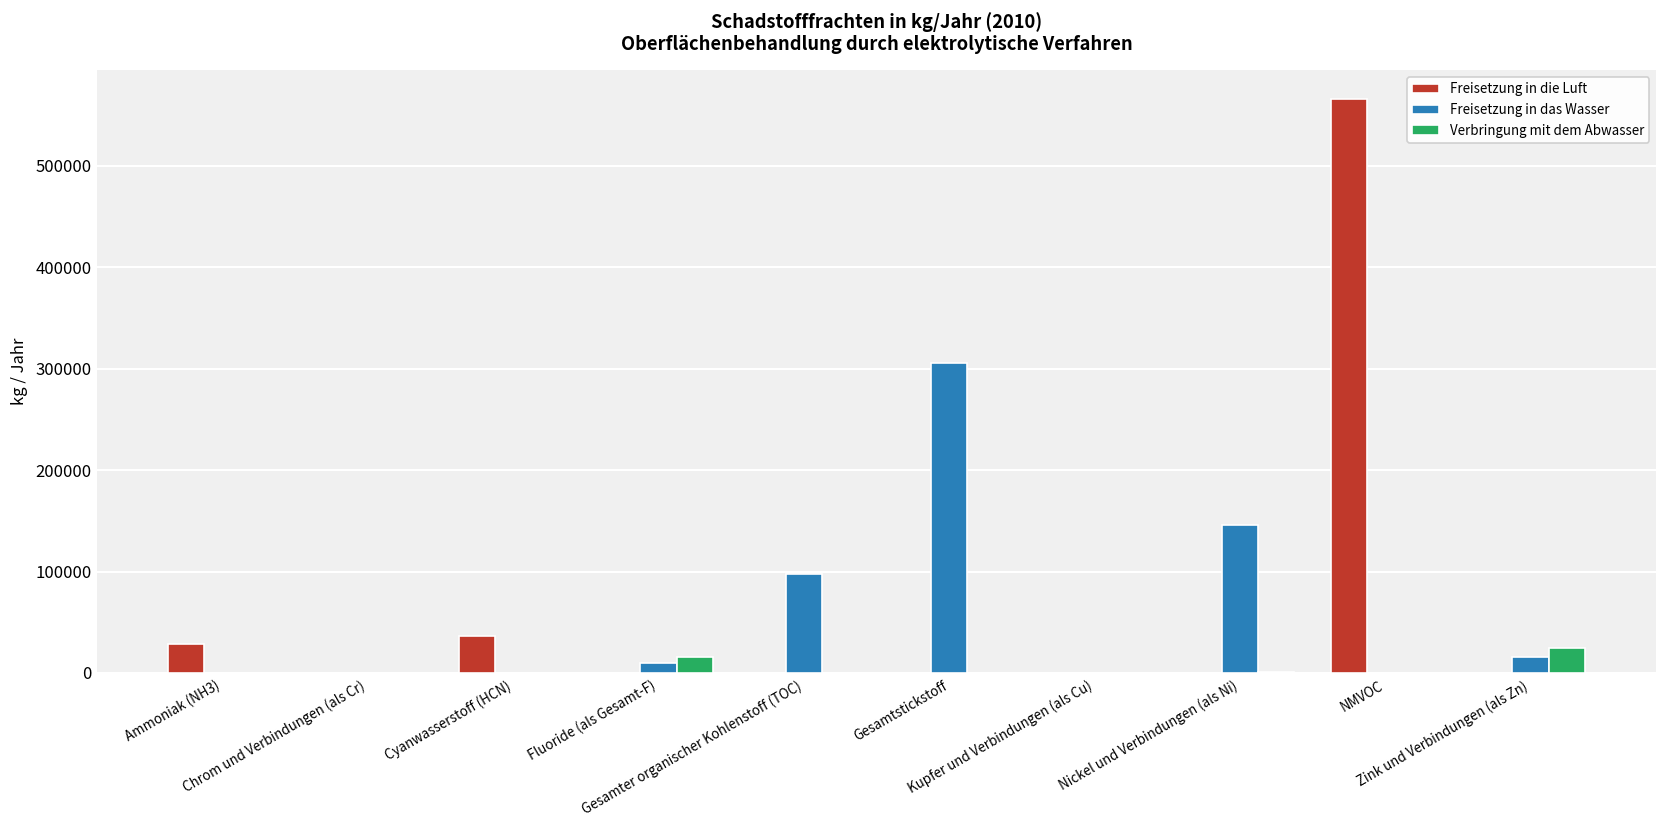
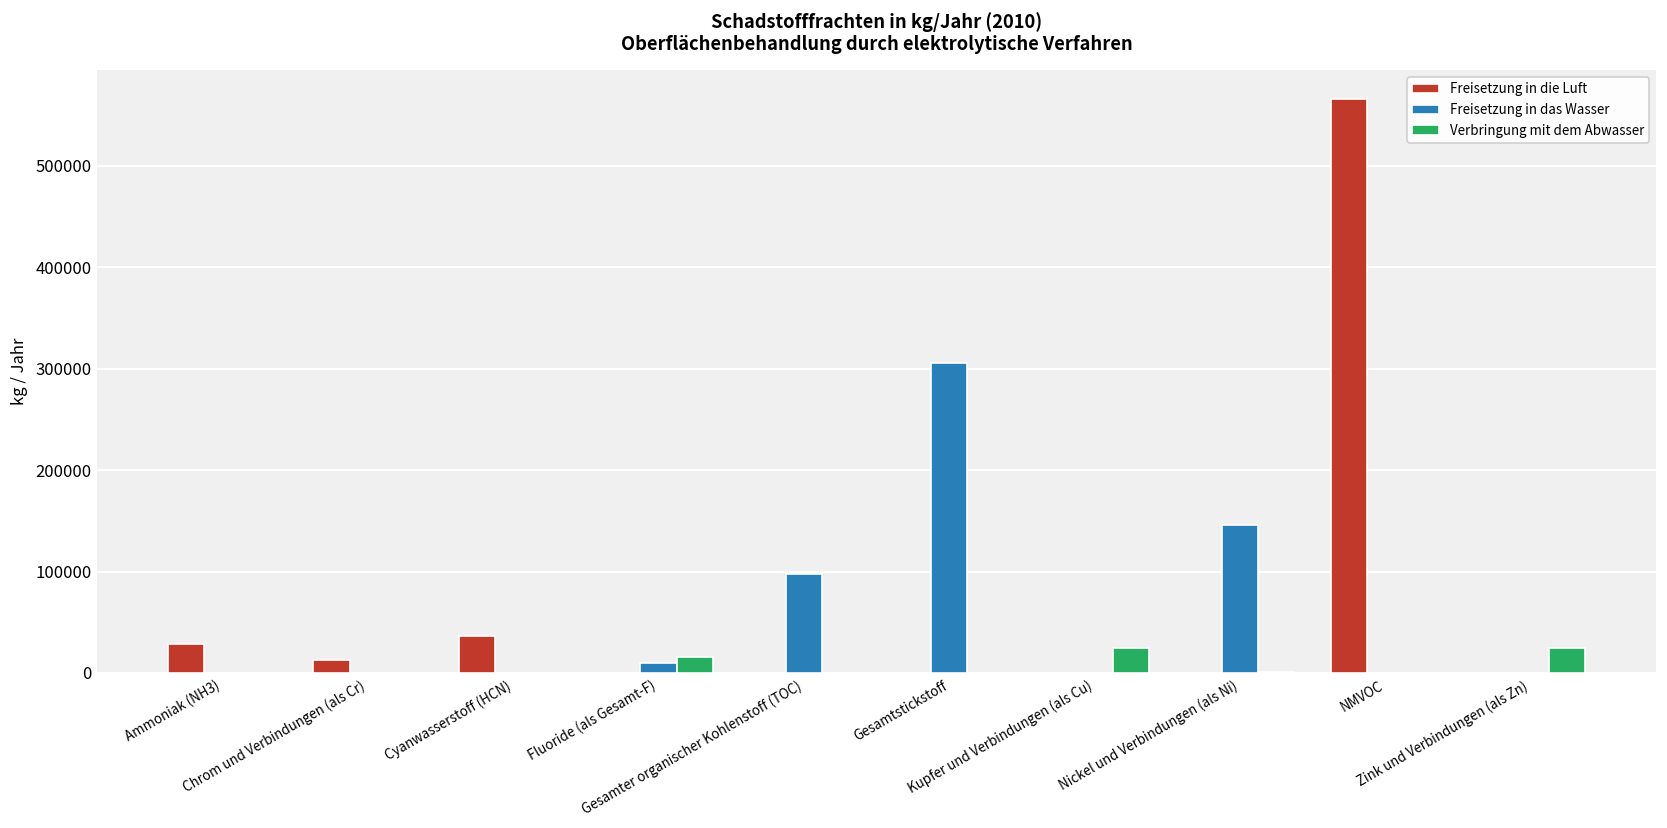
  {
    "Freisetzung in die Luft": {
      "Ammoniak (NH3)": 30000,
-     "Chrom und Verbindungen (als Cr)": 0,
+     "Chrom und Verbindungen (als Cr)": 10000,
      "Cyanwasserstoff (HCN)": 40000,
      "Fluoride (als Gesamt-F)": 0,
      "Gesamter organischer Kohlenstoff (TOC)": 0,
      "Gesamtstickstoff": 0,
      "Kupfer und Verbindungen (als Cu)": 0,
      "NMVOC": 570000,
      "Zink und Verbindungen (als Zn)": 0
    },
    "Freisetzung in das Wasser": {
      "Ammoniak (NH3)": 0,
      "Cyanwasserstoff (HCN)": 0,
      "Fluoride (als Gesamt-F)": 10000,
      "Gesamter organischer Kohlenstoff (TOC)": 100000,
      "Gesamtstickstoff": 310000,
      "Kupfer und Verbindungen (als Cu)": 0,
      "Nickel und Verbindungen (als Ni)": 150000,
      "NMVOC": 0,
-     "Zink und Verbindungen (als Zn)": 20000
+     "Zink und Verbindungen (als Zn)": 0
    },
    "Verbringung mit dem Abwasser": {
      "Ammoniak (NH3)": 0,
      "Chrom und Verbindungen (als Cr)": 0,
      "Cyanwasserstoff (HCN)": 0,
      "Fluoride (als Gesamt-F)": 20000,
      "Gesamter organischer Kohlenstoff (TOC)": 0,
      "Gesamtstickstoff": 0,
-     "Kupfer und Verbindungen (als Cu)": 0,
+     "Kupfer und Verbindungen (als Cu)": 20000,
      "NMVOC": 0,
      "Zink und Verbindungen (als Zn)": 20000
    }
  }
